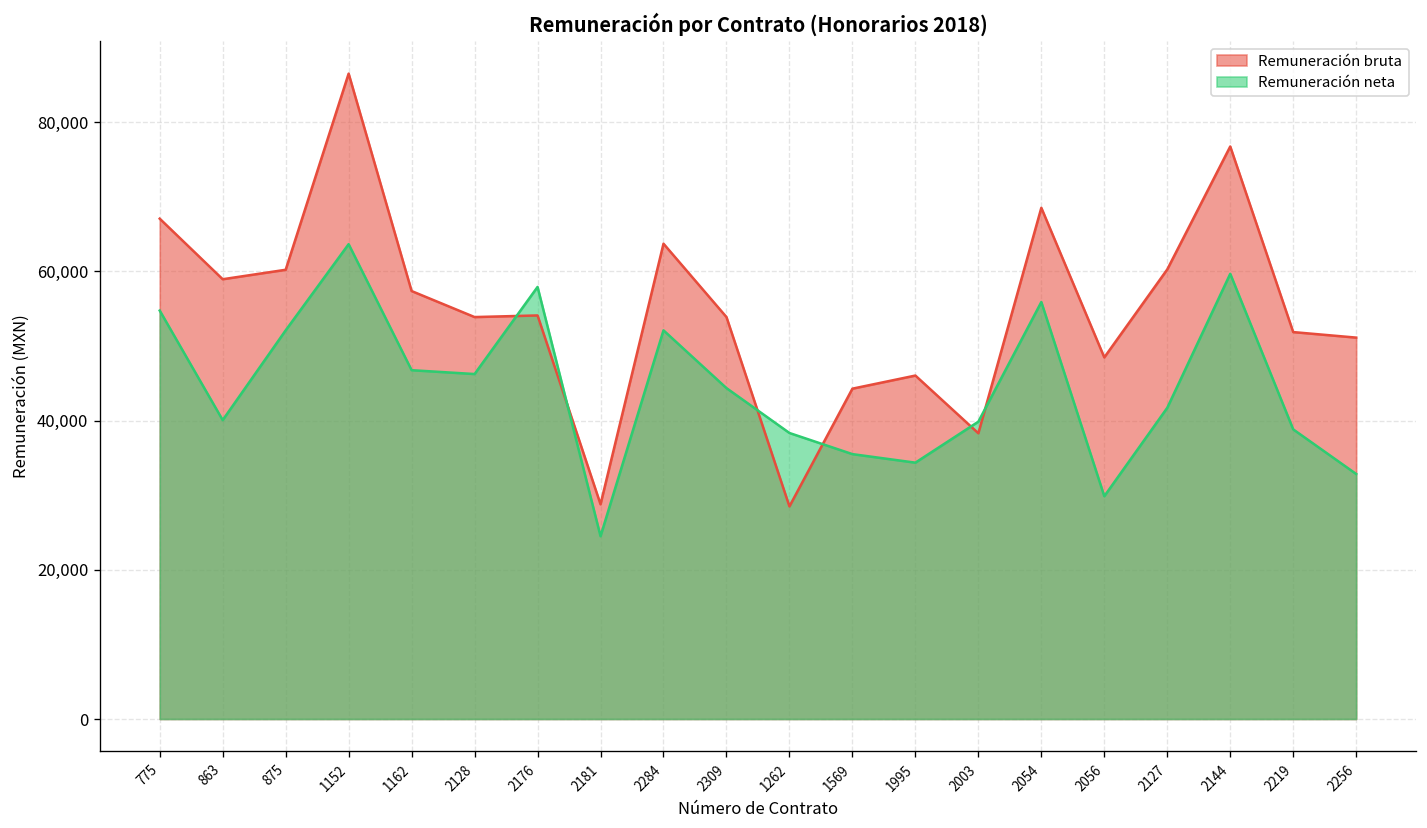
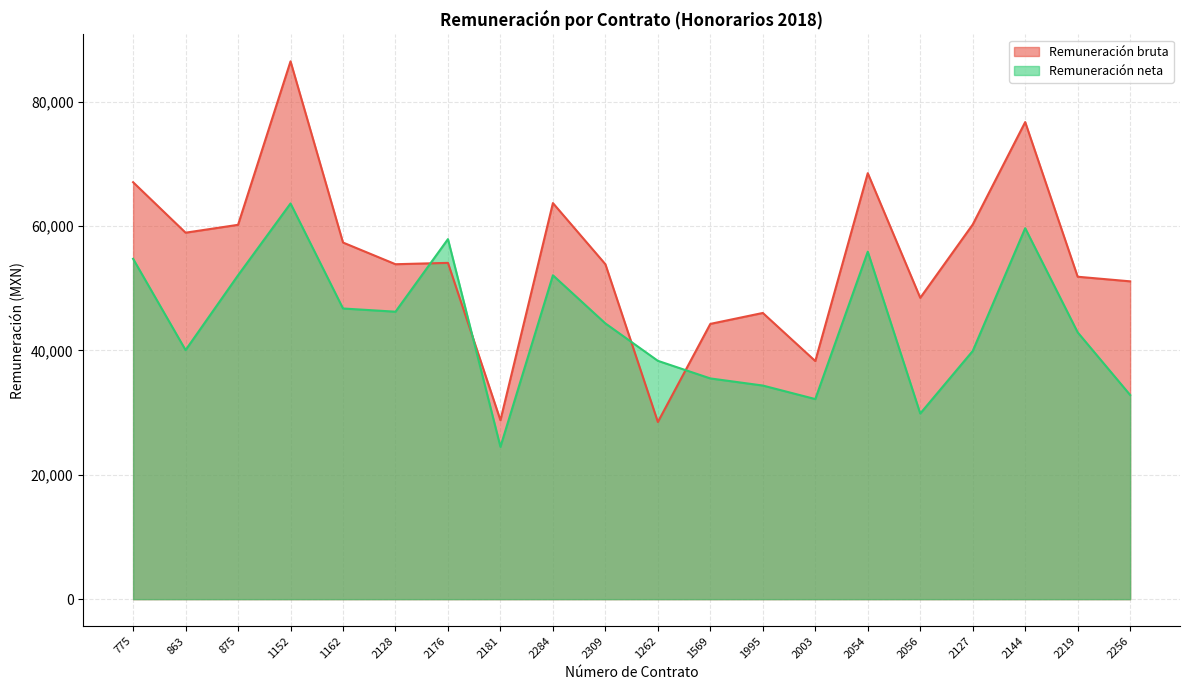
  {
    "Remuneración bruta": {
      "775": "67,000",
      "863": "59,000",
      "875": "60,000",
      "1152": "86,000",
      "1162": "57,000",
      "2128": "54,000",
      "2176": "54,000",
      "2181": "29,000",
      "2284": "64,000",
      "2309": "54,000",
      "1262": "28,000",
      "1569": "44,000",
      "1995": "46,000",
      "2003": "38,000",
      "2054": "69,000",
      "2056": "48,000",
      "2127": "60,000",
      "2144": "77,000",
      "2219": "52,000",
      "2256": "51,000"
    },
    "Remuneración neta": {
      "775": "55,000",
      "863": "40,000",
      "875": "52,000",
      "1152": "64,000",
      "1162": "47,000",
      "2128": "46,000",
      "2176": "58,000",
      "2181": "24,000",
      "2284": "52,000",
      "2309": "44,000",
      "1262": "38,000",
      "1569": "36,000",
      "1995": "34,000",
-     "2003": "40,000",
+     "2003": "32,000",
      "2054": "56,000",
      "2056": "30,000",
-     "2127": "42,000",
+     "2127": "40,000",
      "2144": "60,000",
-     "2219": "39,000",
+     "2219": "43,000",
      "2256": "33,000"
    }
  }
